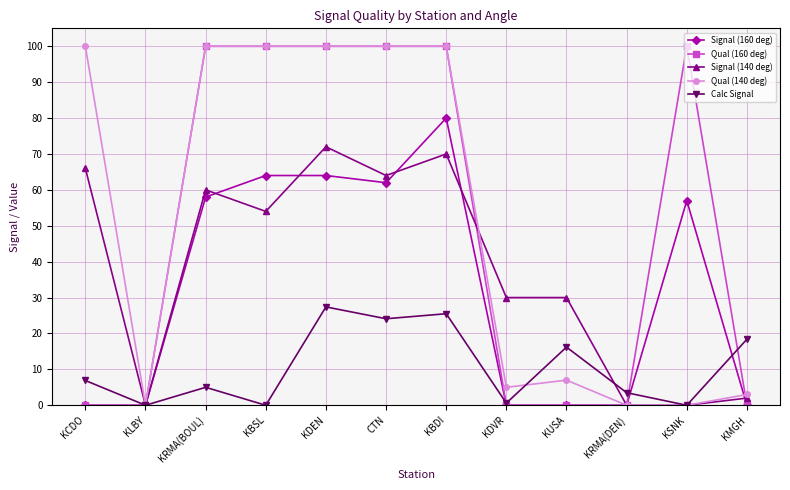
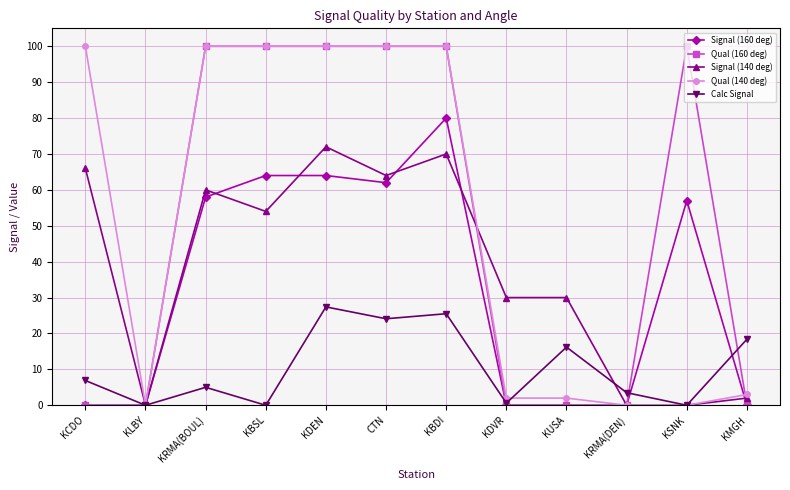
  {
    "Qual (140 deg)": {
      "KCDO": 100,
-     "KDVR": 5,
-     "KUSA": 7,
+     "KDVR": 2,
+     "KUSA": 2,
      "KMGH": 3
    }
  }
